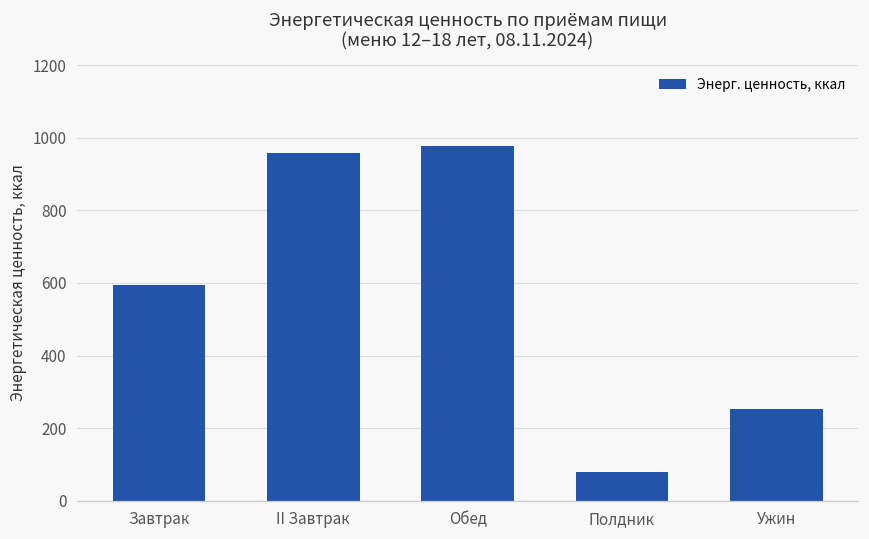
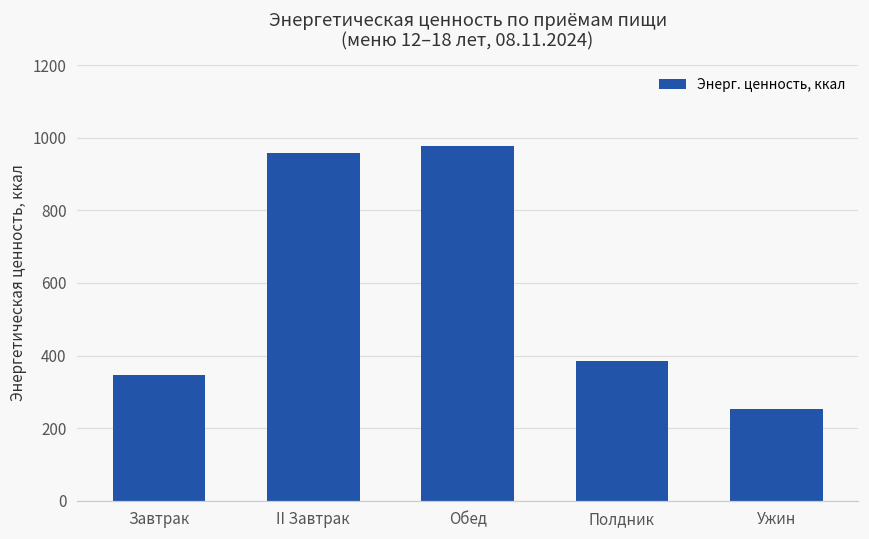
  {
-   "Завтрак": 590,
+   "Завтрак": 350,
    "II Завтрак": 960,
    "Обед": 980,
-   "Полдник": 80,
+   "Полдник": 380,
    "Ужин": 250
  }
